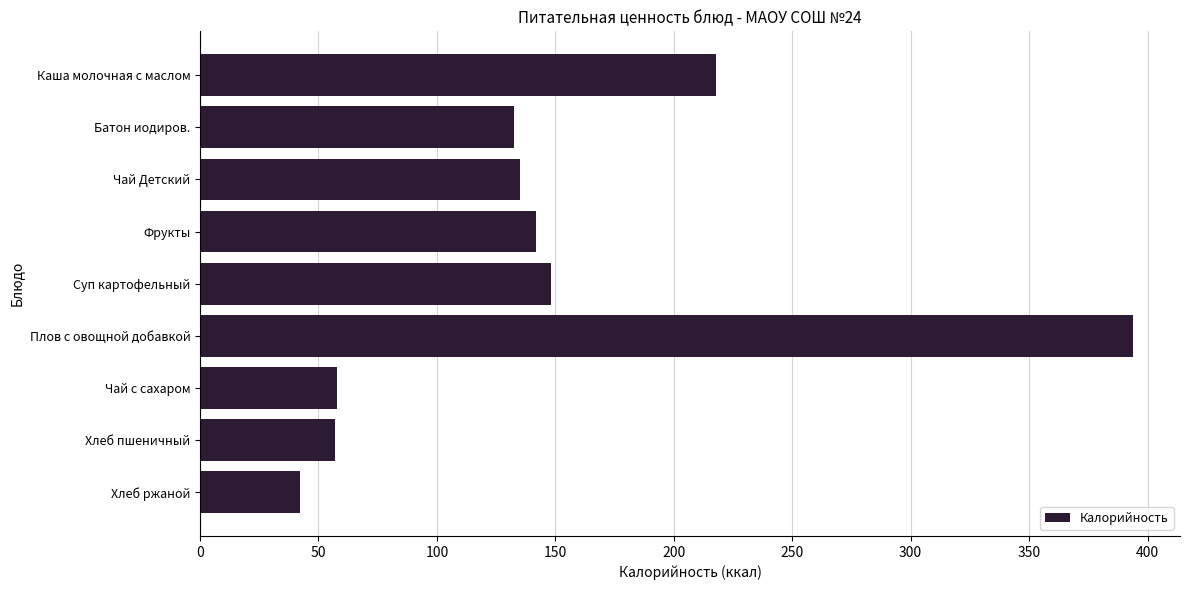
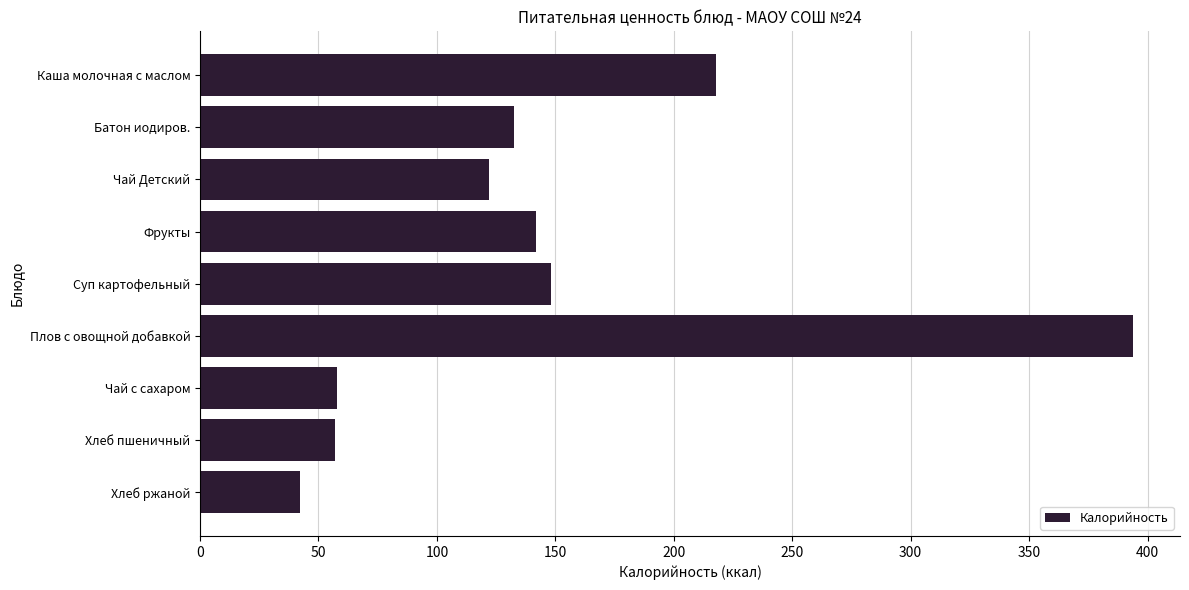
  {
    "Каша молочная с маслом": 218,
    "Батон иодиров.": 133,
-   "Чай Детский": 135,
+   "Чай Детский": 122,
    "Фрукты": 142,
    "Суп картофельный": 148,
    "Плов с овощной добавкой": 394,
    "Чай с сахаром": 58,
    "Хлеб пшеничный": 57,
    "Хлеб ржаной": 42
  }
